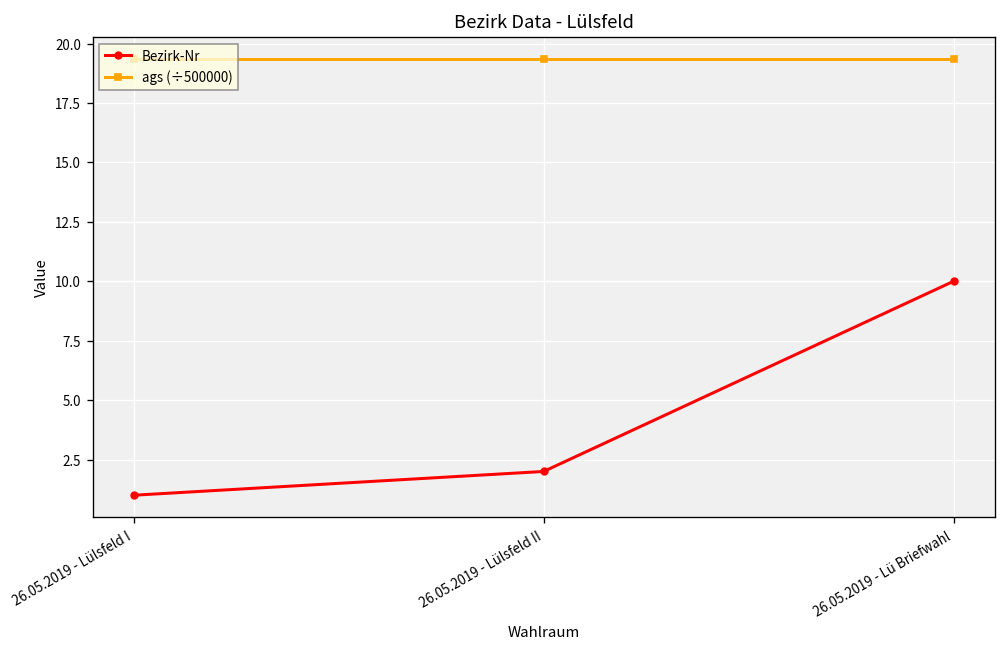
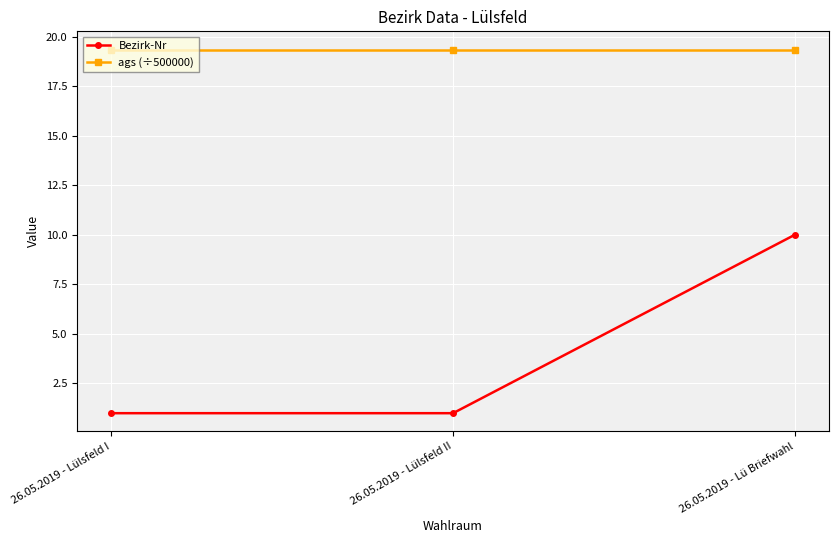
  {
    "Bezirk-Nr": {
      "26.05.2019 - Lülsfeld I": 1,
-     "26.05.2019 - Lülsfeld II": 2,
+     "26.05.2019 - Lülsfeld II": 1,
      "26.05.2019 - Lü Briefwahl": 10
    },
    "ags (÷500000)": {
      "26.05.2019 - Lülsfeld II": 19.4,
      "26.05.2019 - Lü Briefwahl": 19.4
    }
  }
